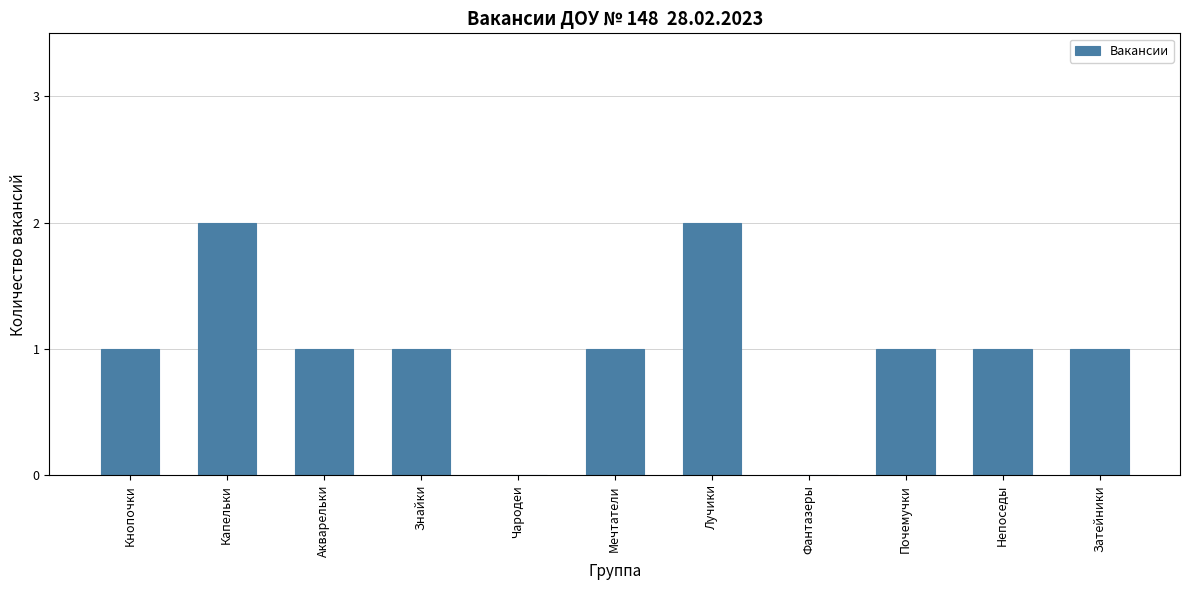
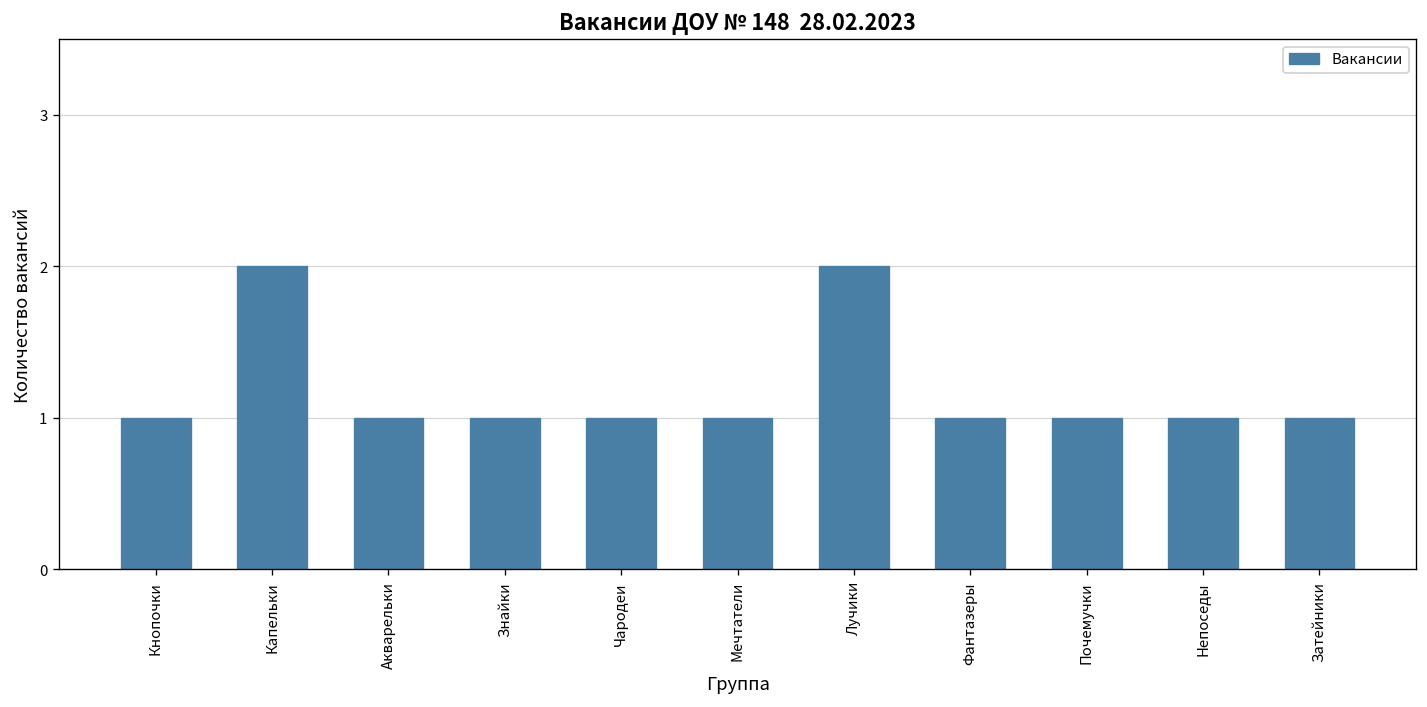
  {
    "Кнопочки": 1,
    "Капельки": 2,
    "Акварельки": 1,
    "Знайки": 1,
-   "Чародеи": 0,
+   "Чародеи": 1,
    "Мечтатели": 1,
    "Лучики": 2,
-   "Фантазеры": 0,
+   "Фантазеры": 1,
    "Почемучки": 1,
    "Непоседы": 1,
    "Затейники": 1
  }
